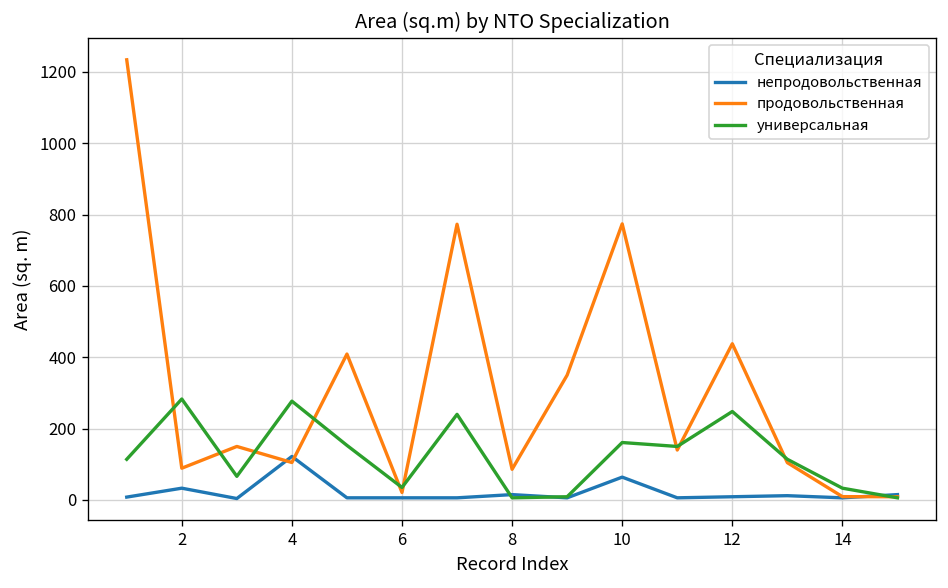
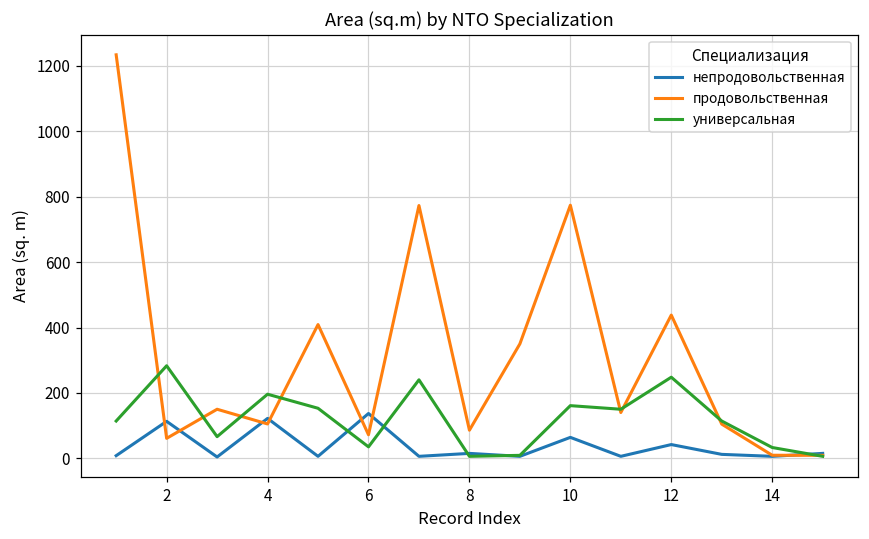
  {
    "непродовольственная": {
-     "2": 30,
+     "2": 110,
      "4": 120,
-     "6": 10,
+     "6": 140,
      "8": 20,
      "10": 60,
-     "12": 10
+     "12": 40
    },
    "продовольственная": {
-     "2": 90,
+     "2": 60,
      "4": 110,
-     "6": 20,
+     "6": 70,
      "8": 90,
      "10": 770,
      "12": 440
    },
    "универсальная": {
      "2": 280,
-     "4": 280,
+     "4": 200,
      "6": 40,
      "8": 10,
      "10": 160,
      "12": 250,
      "14": 30
    }
  }
